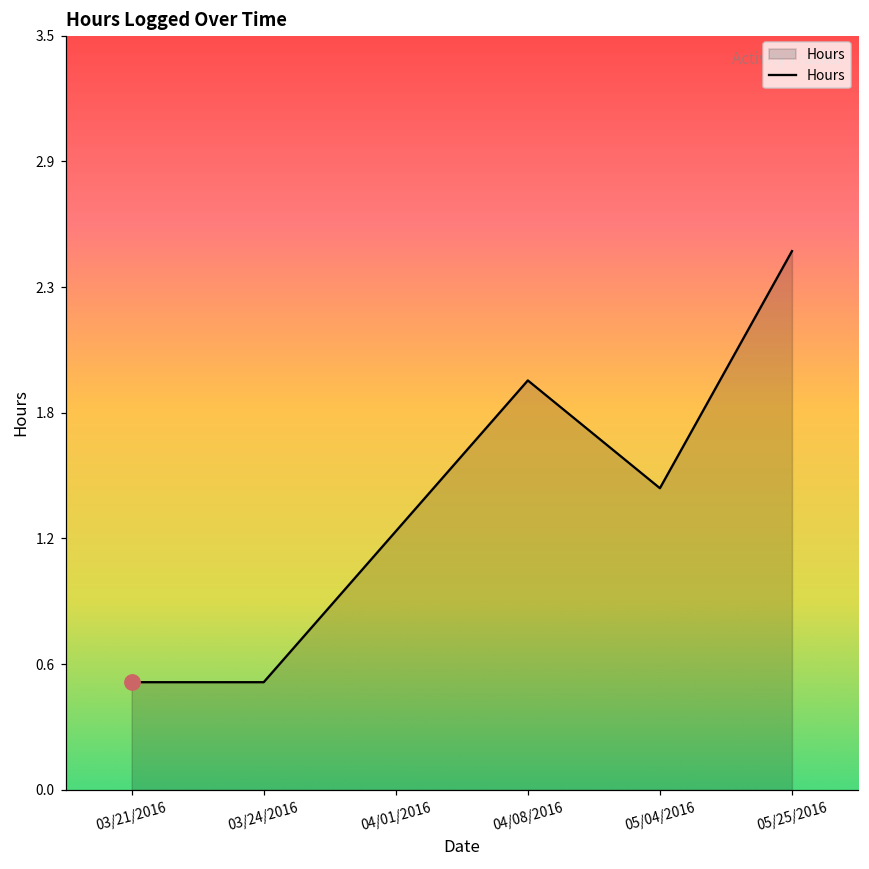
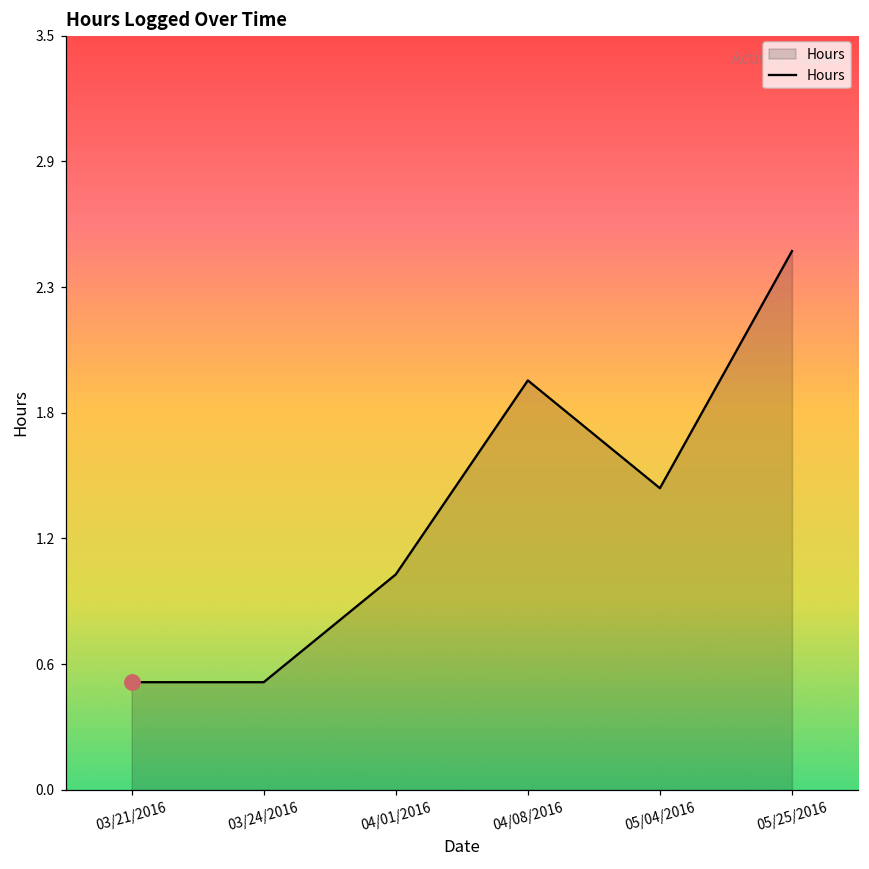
  {
    "Hours": {
      "03/24/2016": 0.5,
-     "04/01/2016": 1.2,
+     "04/01/2016": 1.0,
      "04/08/2016": 1.9,
      "05/04/2016": 1.4,
      "05/25/2016": 2.5
    }
  }
